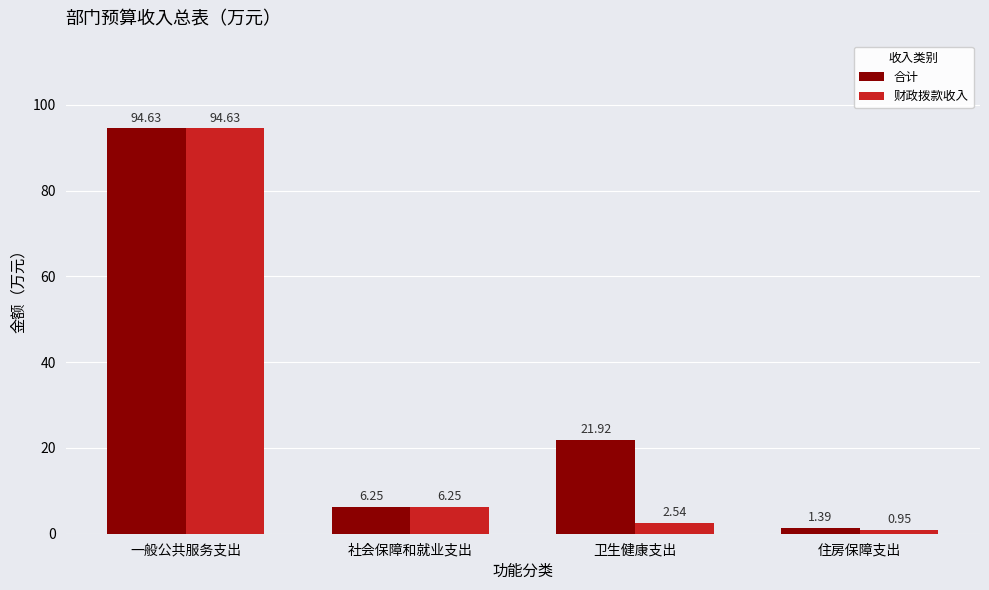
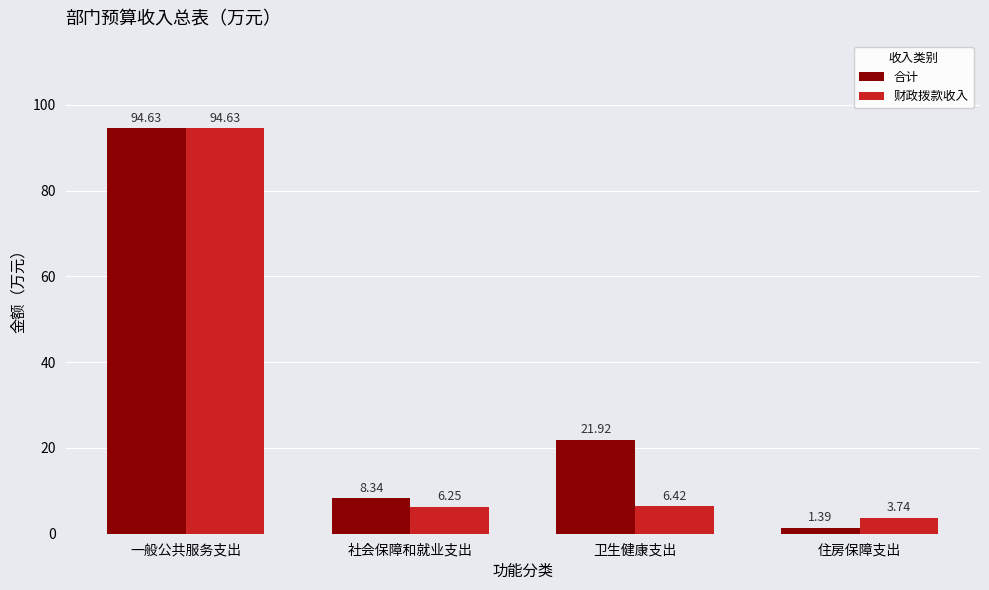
  {
    "合计": {
      "一般公共服务支出": 94.63,
-     "社会保障和就业支出": 6.25,
+     "社会保障和就业支出": 8.34,
      "卫生健康支出": 21.92,
      "住房保障支出": 1.39
    },
    "财政拨款收入": {
      "一般公共服务支出": 94.63,
      "社会保障和就业支出": 6.25,
-     "卫生健康支出": 2.54,
-     "住房保障支出": 0.95
+     "卫生健康支出": 6.42,
+     "住房保障支出": 3.74
    }
  }
